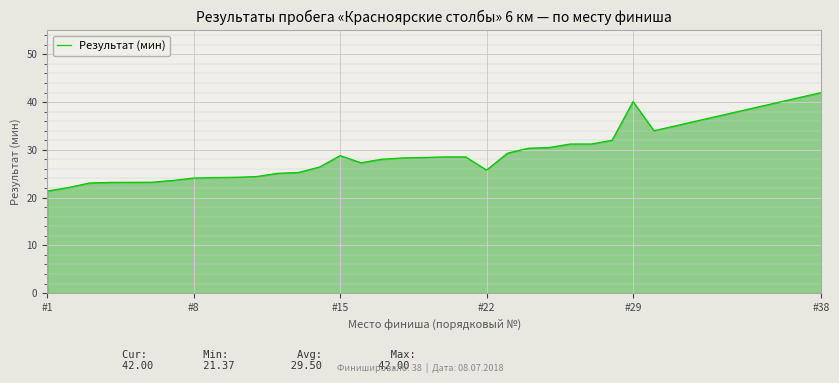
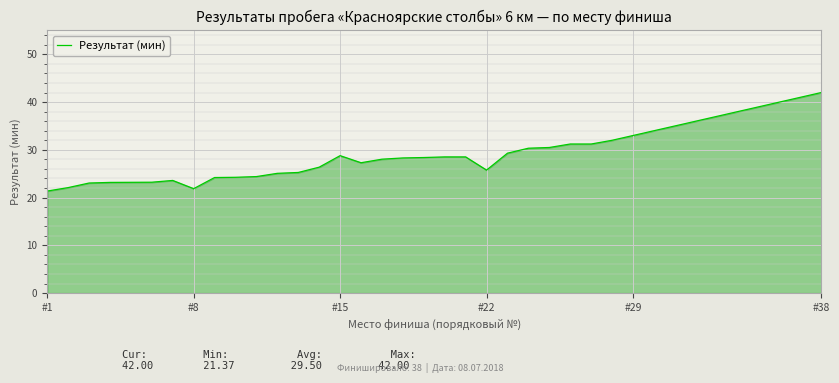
  {
    "#1": 21,
-   "#8": 24,
+   "#8": 22,
    "#15": 29,
    "#22": 26,
-   "#29": 40,
+   "#29": 33,
    "#38": 42
  }
